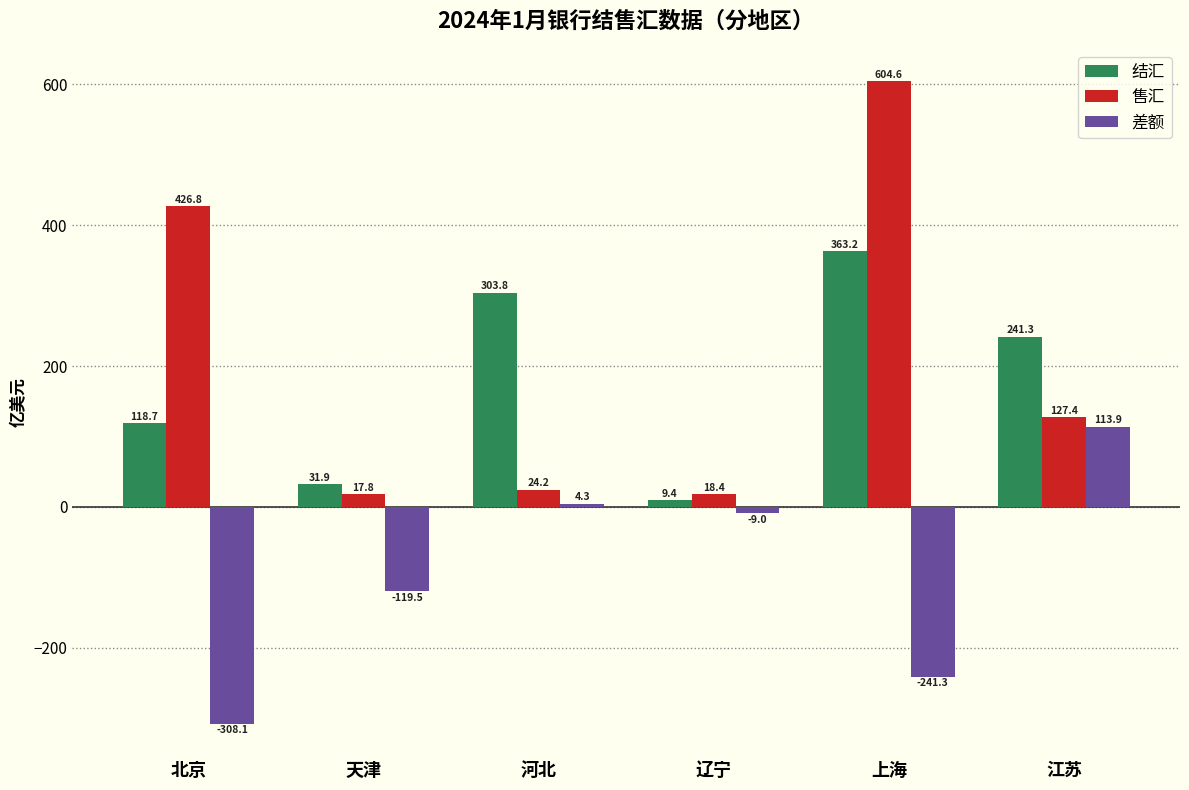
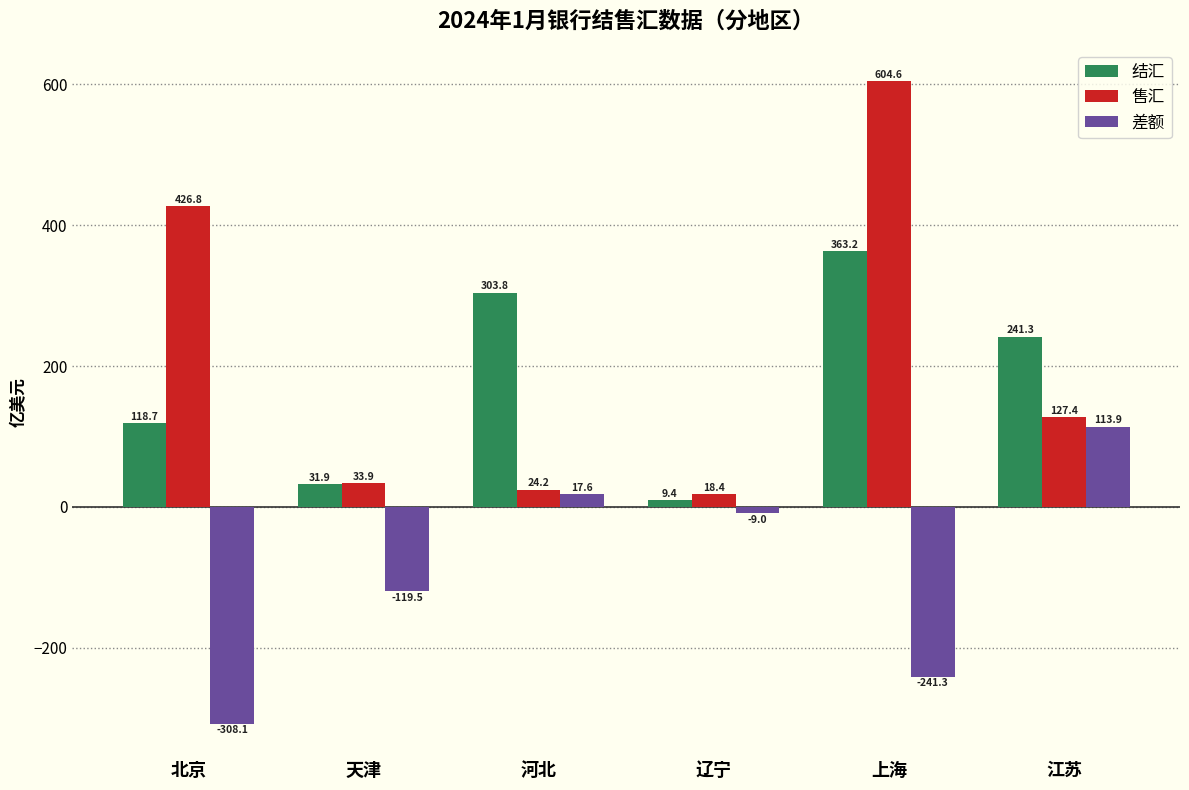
  {
    "结汇": {
      "北京": 118.7,
      "天津": 31.9,
      "河北": 303.8,
      "辽宁": 9.4,
      "上海": 363.2,
      "江苏": 241.3
    },
    "售汇": {
      "北京": 426.8,
-     "天津": 17.8,
+     "天津": 33.9,
      "河北": 24.2,
      "辽宁": 18.4,
      "上海": 604.6,
      "江苏": 127.4
    },
    "差额": {
      "北京": -308.1,
      "天津": -119.5,
-     "河北": 4.3,
+     "河北": 17.6,
      "辽宁": -9.0,
      "上海": -241.3,
      "江苏": 113.9
    }
  }
